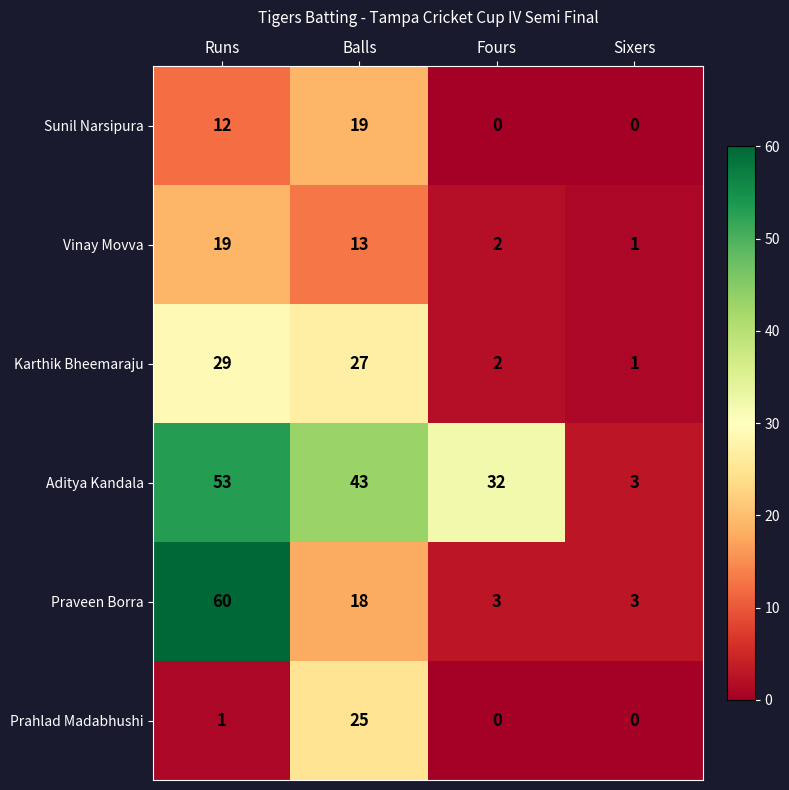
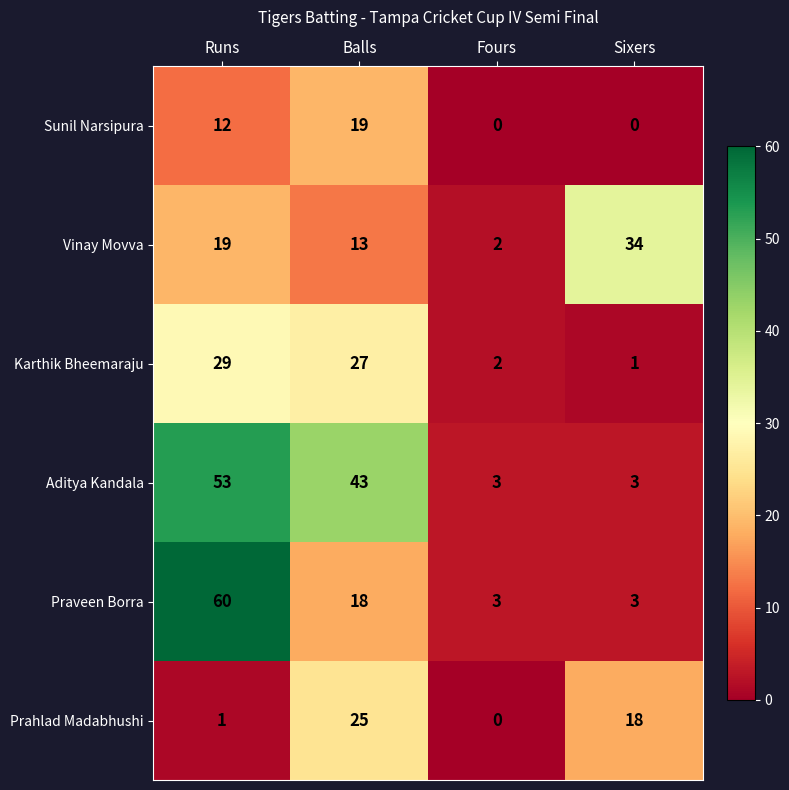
  {
    "Sunil Narsipura": {
      "Runs": 12,
      "Balls": 19,
      "Fours": 0,
      "Sixers": 0
    },
    "Vinay Movva": {
      "Runs": 19,
      "Balls": 13,
      "Fours": 2,
-     "Sixers": 1
+     "Sixers": 34
    },
    "Karthik Bheemaraju": {
      "Runs": 29,
      "Balls": 27,
      "Fours": 2,
      "Sixers": 1
    },
    "Aditya Kandala": {
      "Runs": 53,
      "Balls": 43,
-     "Fours": 32,
+     "Fours": 3,
      "Sixers": 3
    },
    "Praveen Borra": {
      "Runs": 60,
      "Balls": 18,
      "Fours": 3,
      "Sixers": 3
    },
    "Prahlad Madabhushi": {
      "Runs": 1,
      "Balls": 25,
      "Fours": 0,
-     "Sixers": 0
+     "Sixers": 18
    }
  }
